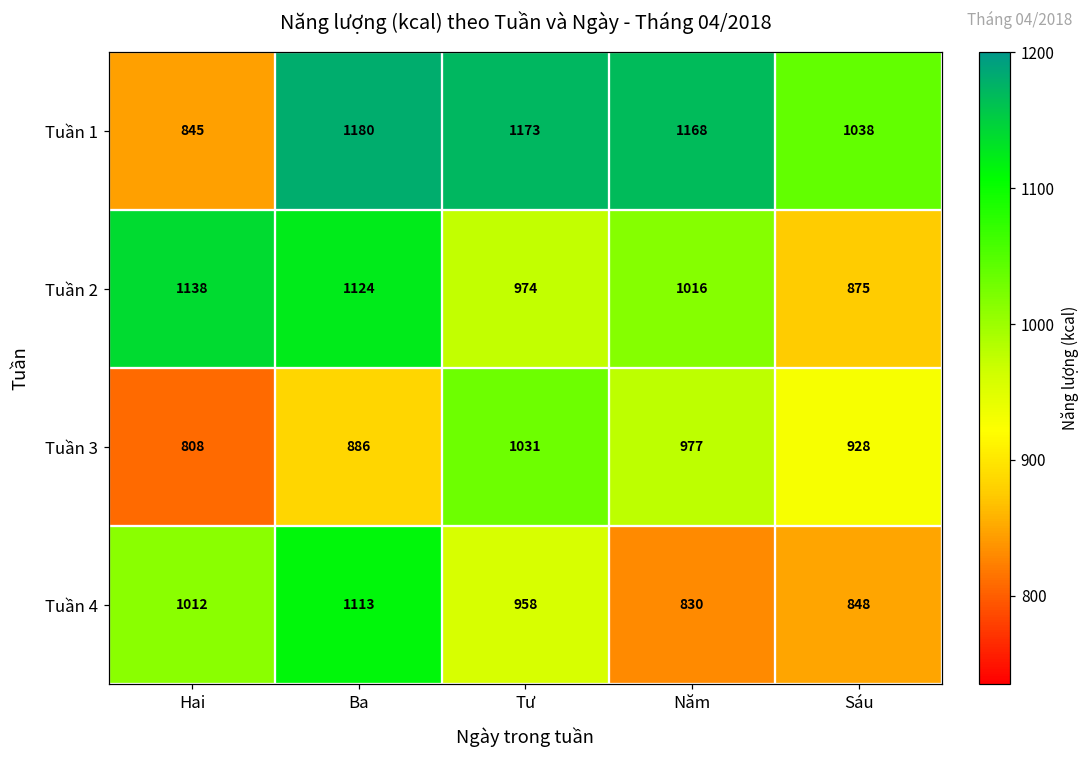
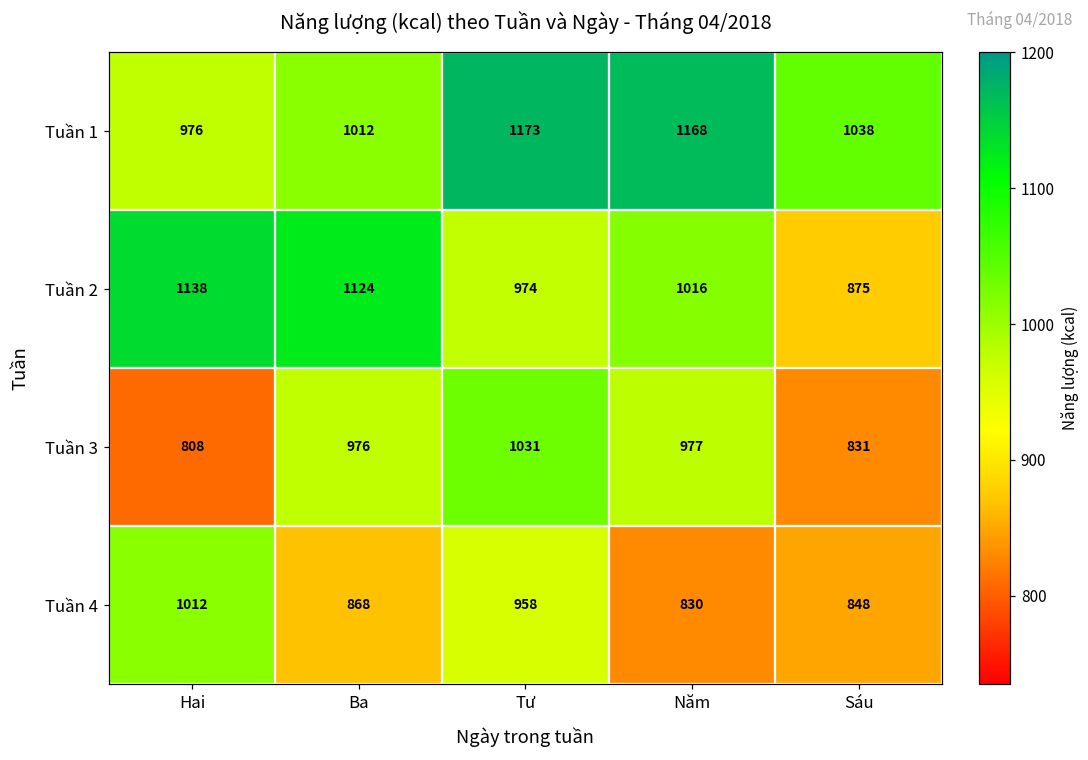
  {
    "Tuần 1": {
-     "Hai": 845,
-     "Ba": 1180,
+     "Hai": 976,
+     "Ba": 1012,
      "Tư": 1173,
      "Năm": 1168,
      "Sáu": 1038
    },
    "Tuần 2": {
      "Hai": 1138,
      "Ba": 1124,
      "Tư": 974,
      "Năm": 1016,
      "Sáu": 875
    },
    "Tuần 3": {
      "Hai": 808,
-     "Ba": 886,
+     "Ba": 976,
      "Tư": 1031,
      "Năm": 977,
-     "Sáu": 928
+     "Sáu": 831
    },
    "Tuần 4": {
      "Hai": 1012,
-     "Ba": 1113,
+     "Ba": 868,
      "Tư": 958,
      "Năm": 830,
      "Sáu": 848
    }
  }
